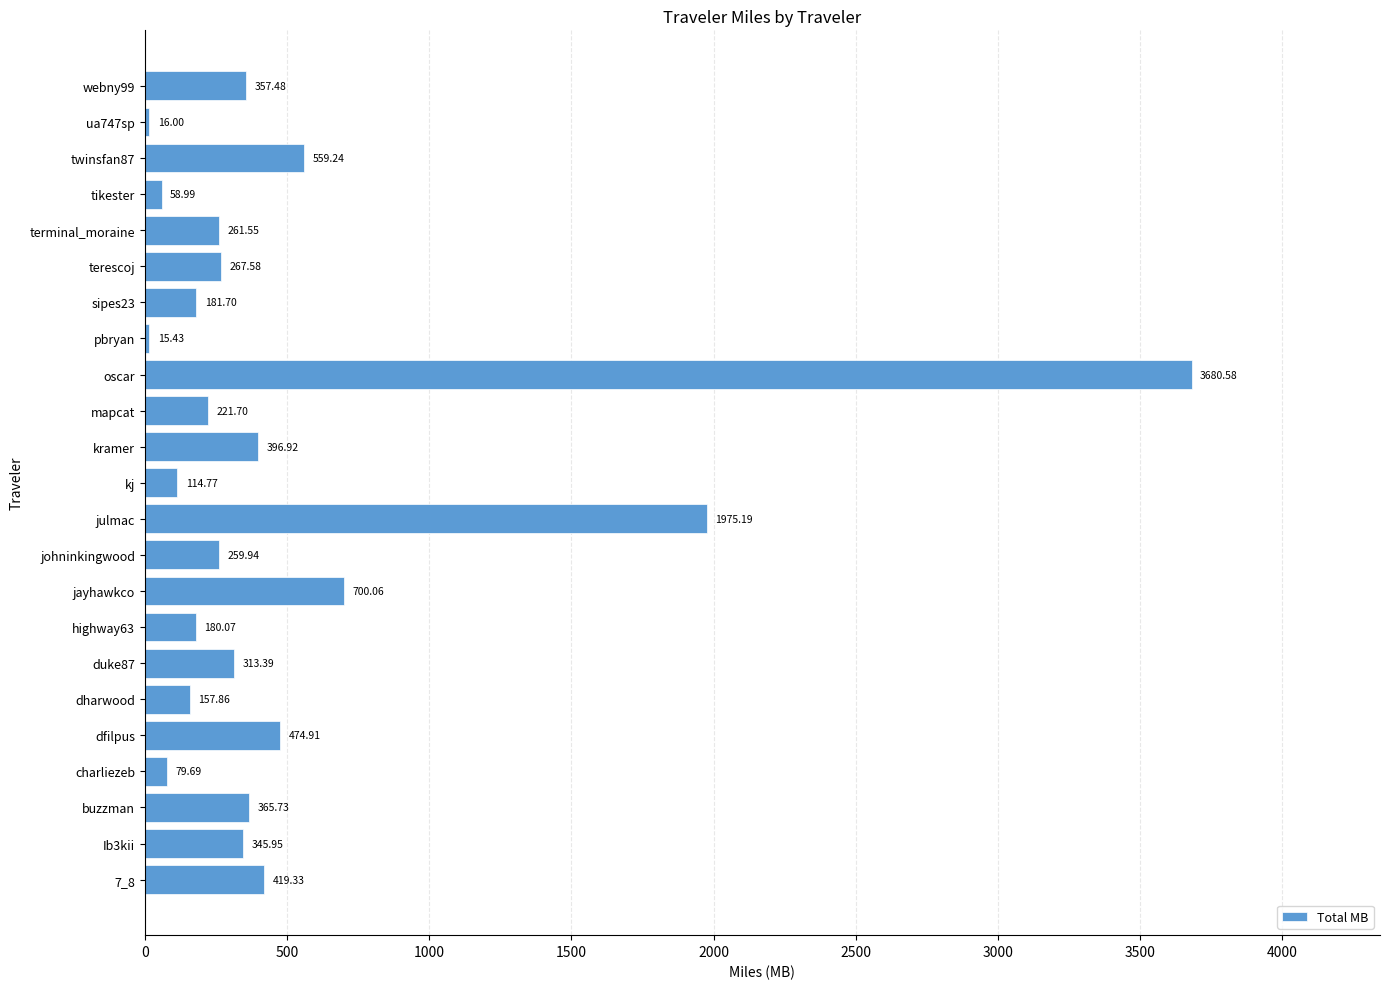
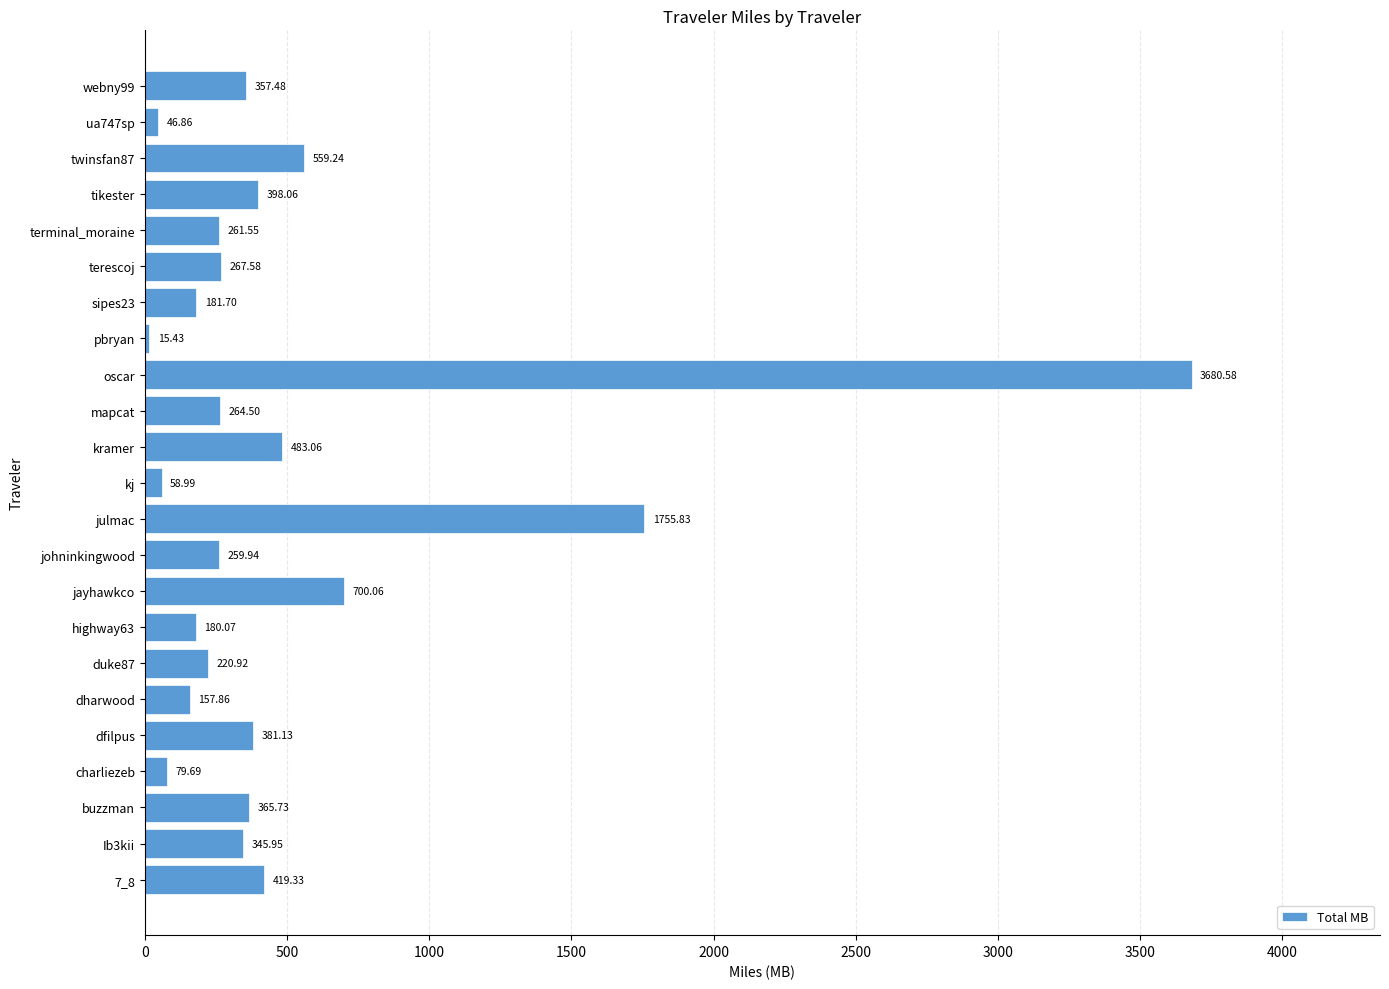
  {
    "webny99": 357.48,
-   "ua747sp": 16.00,
+   "ua747sp": 46.86,
    "twinsfan87": 559.24,
-   "tikester": 58.99,
+   "tikester": 398.06,
    "terminal_moraine": 261.55,
    "terescoj": 267.58,
    "sipes23": 181.70,
    "pbryan": 15.43,
    "oscar": 3680.58,
-   "mapcat": 221.70,
-   "kramer": 396.92,
-   "kj": 114.77,
-   "julmac": 1975.19,
+   "mapcat": 264.50,
+   "kramer": 483.06,
+   "kj": 58.99,
+   "julmac": 1755.83,
    "johninkingwood": 259.94,
    "jayhawkco": 700.06,
    "highway63": 180.07,
-   "duke87": 313.39,
+   "duke87": 220.92,
    "dharwood": 157.86,
-   "dfilpus": 474.91,
+   "dfilpus": 381.13,
    "charliezeb": 79.69,
    "buzzman": 365.73,
    "Ib3kii": 345.95,
    "7_8": 419.33
  }
